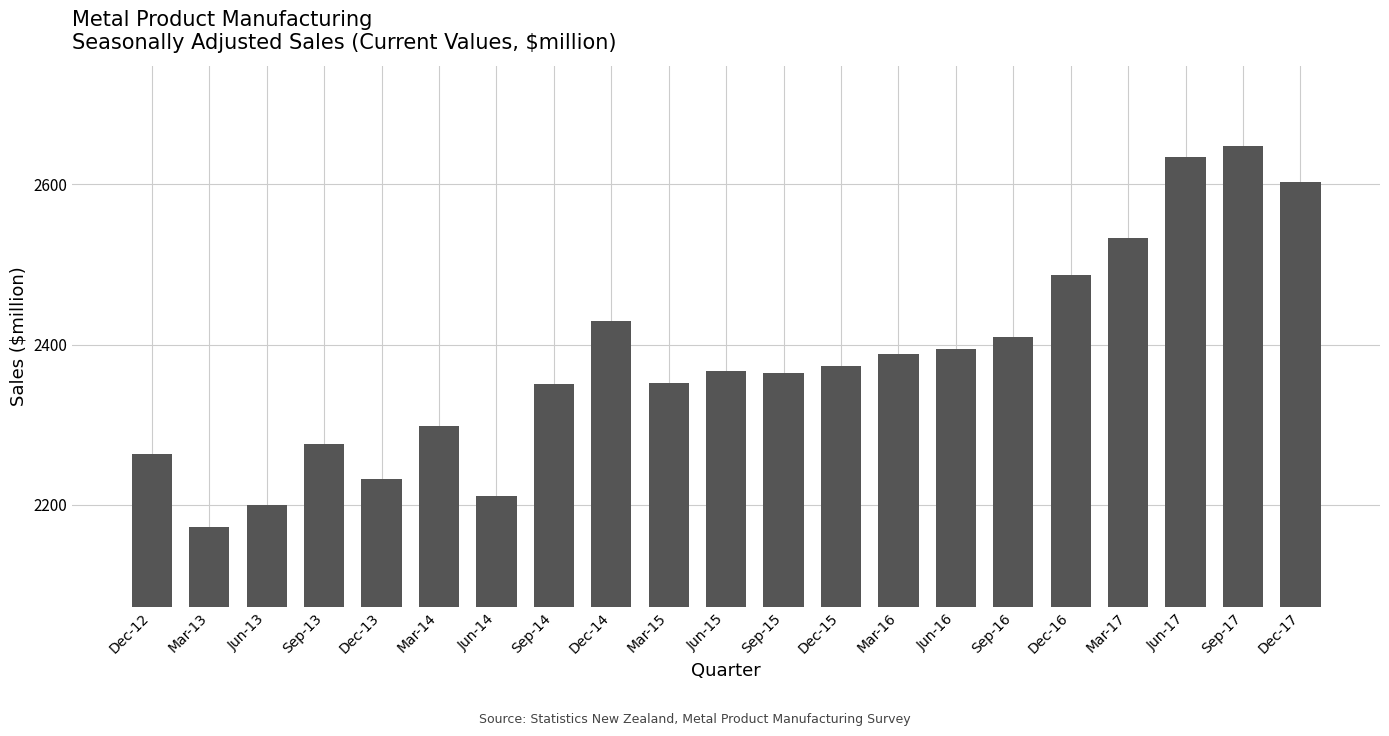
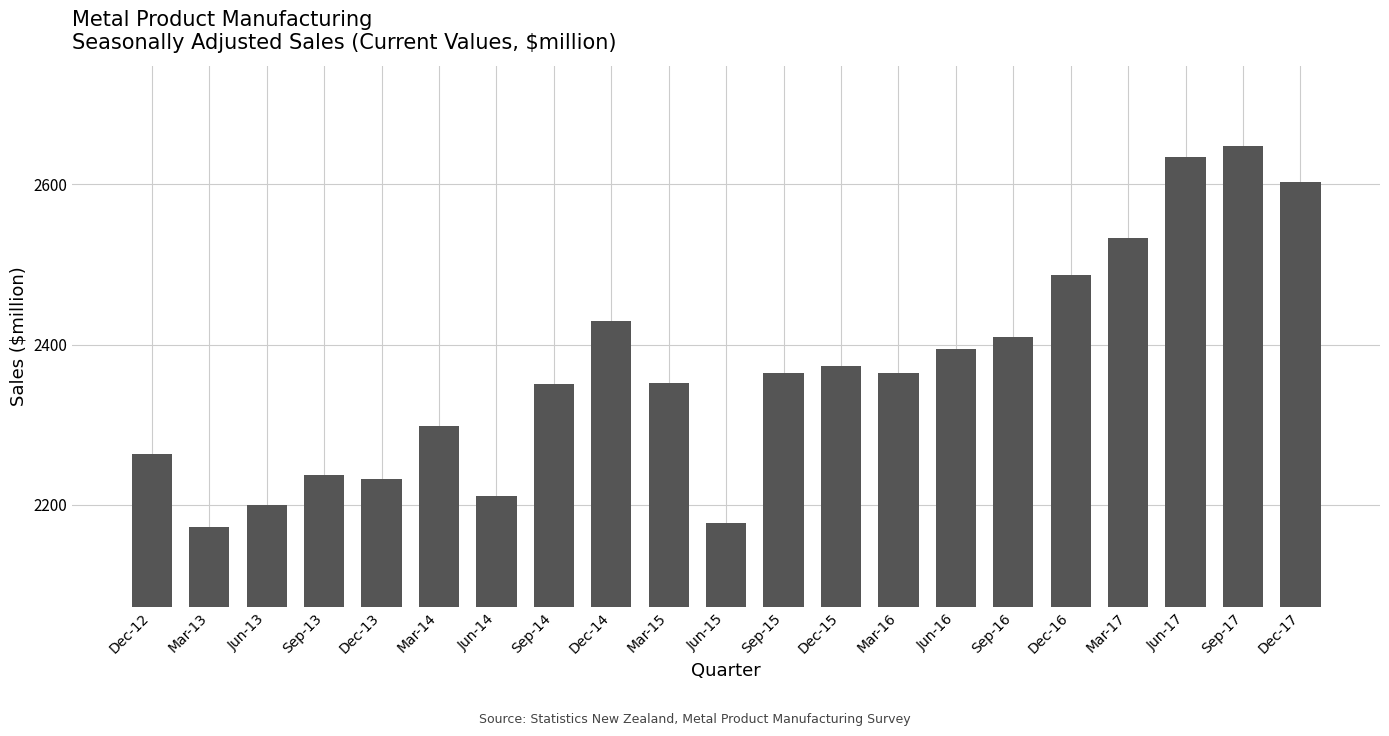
  {
    "Dec-12": 2260,
    "Mar-13": 2170,
    "Jun-13": 2200,
-   "Sep-13": 2280,
+   "Sep-13": 2240,
    "Dec-13": 2230,
    "Mar-14": 2300,
    "Jun-14": 2210,
    "Sep-14": 2350,
    "Dec-14": 2430,
    "Mar-15": 2350,
-   "Jun-15": 2370,
+   "Jun-15": 2180,
    "Sep-15": 2370,
    "Dec-15": 2370,
-   "Mar-16": 2390,
+   "Mar-16": 2370,
    "Jun-16": 2400,
    "Sep-16": 2410,
    "Dec-16": 2490,
    "Mar-17": 2530,
    "Jun-17": 2630,
    "Sep-17": 2650,
    "Dec-17": 2600
  }
